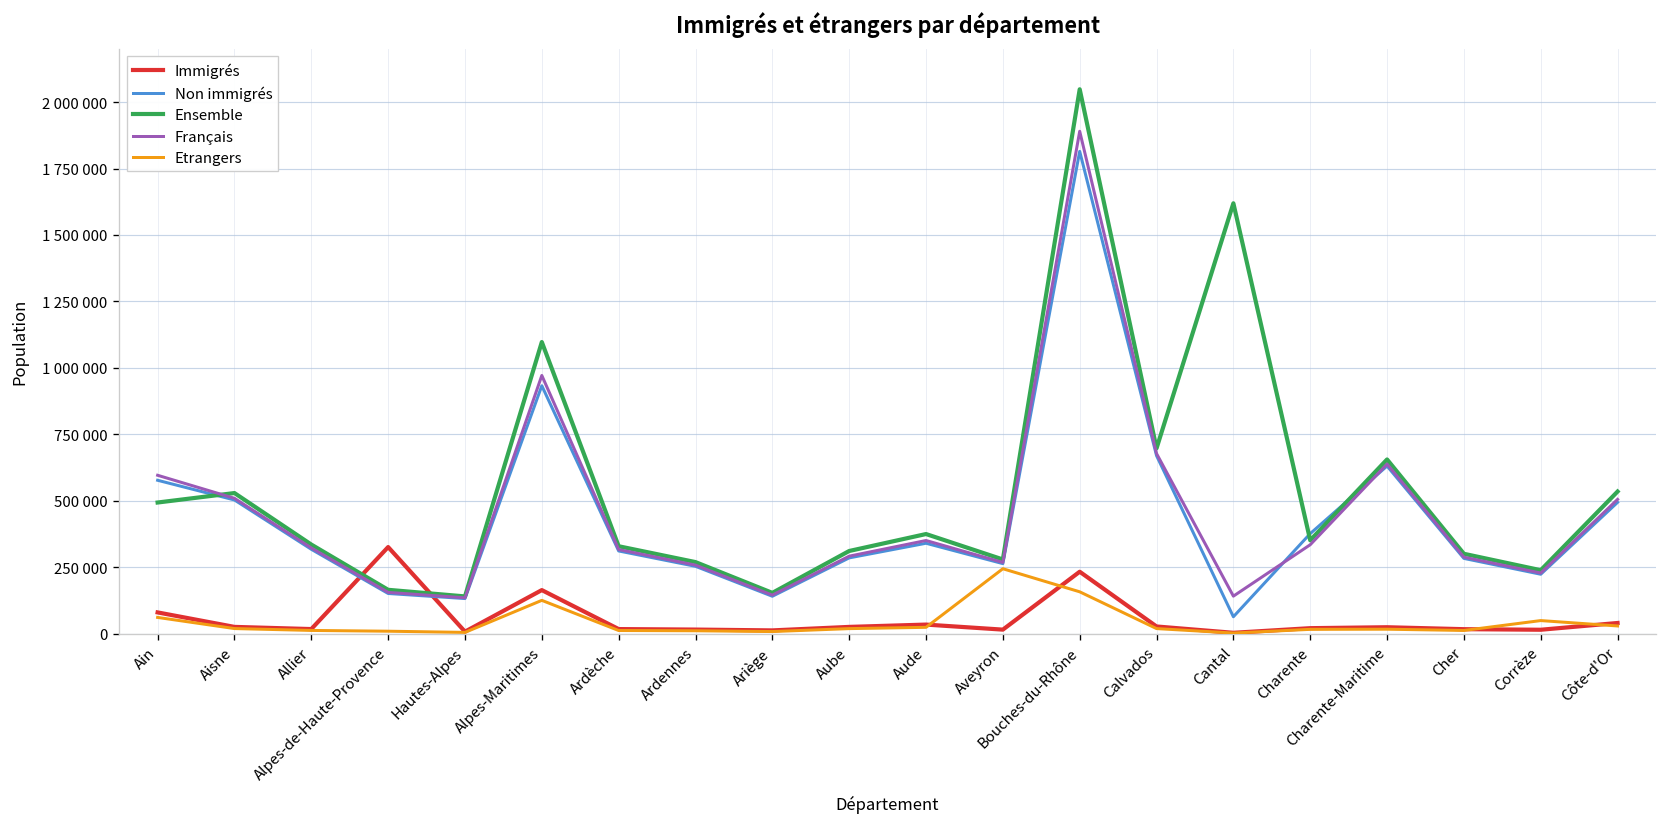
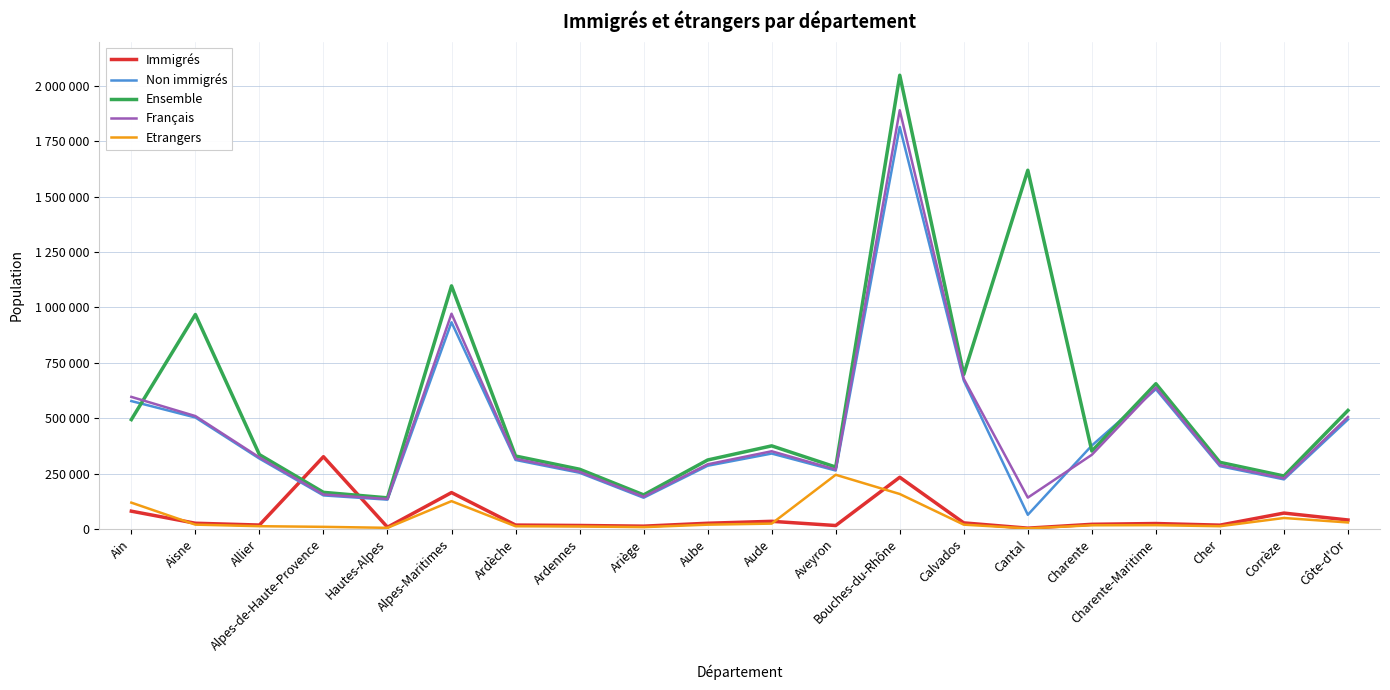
  {
    "Immigrés": {
      "Ain": 80000,
      "Alpes-de-Haute-Provence": 330000,
      "Alpes-Maritimes": 160000,
      "Aveyron": 20000,
      "Bouches-du-Rhône": 230000,
-     "Corrèze": 20000
+     "Corrèze": 70000
    },
    "Non immigrés": {
      "Ain": 580000,
      "Alpes-Maritimes": 930000,
      "Bouches-du-Rhône": 1810000,
      "Cantal": 60000,
      "Charente": 380000
    },
    "Ensemble": {
      "Ain": 490000,
-     "Aisne": 530000,
+     "Aisne": 970000,
      "Allier": 340000,
      "Alpes-Maritimes": 1100000,
      "Ardèche": 330000,
      "Ardennes": 270000,
      "Aube": 310000,
      "Aude": 380000,
      "Bouches-du-Rhône": 2050000,
      "Calvados": 700000,
      "Cantal": 1620000,
      "Charente": 350000,
      "Charente-Maritime": 660000,
      "Cher": 300000,
      "Côte-d'Or": 540000
    },
    "Français": {
      "Ain": 600000,
      "Alpes-Maritimes": 970000,
      "Bouches-du-Rhône": 1890000,
      "Cantal": 140000,
      "Charente": 330000
    },
    "Etrangers": {
-     "Ain": 60000,
+     "Ain": 120000,
      "Alpes-de-Haute-Provence": 10000,
      "Alpes-Maritimes": 130000,
      "Aveyron": 240000,
      "Bouches-du-Rhône": 160000,
      "Corrèze": 50000
    }
  }
